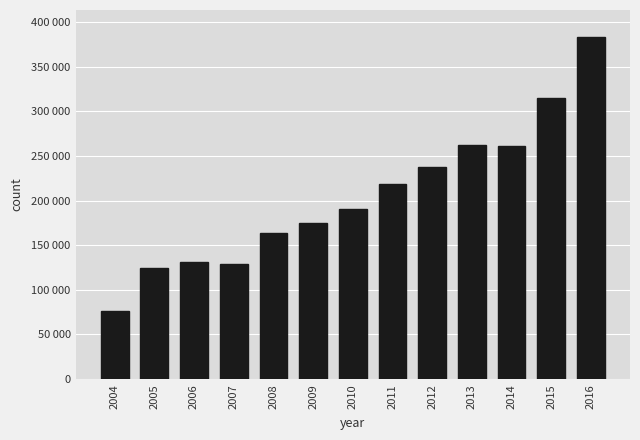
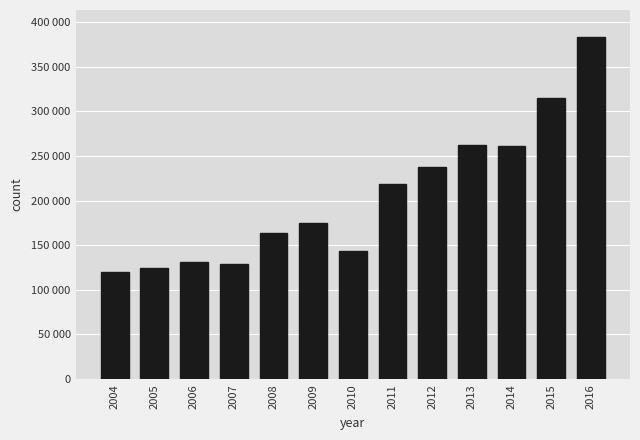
  {
-   "2004": 80000,
+   "2004": 120000,
    "2005": 120000,
    "2006": 130000,
    "2007": 130000,
    "2008": 160000,
    "2009": 170000,
-   "2010": 190000,
+   "2010": 140000,
    "2011": 220000,
    "2012": 240000,
    "2013": 260000,
    "2014": 260000,
    "2015": 310000,
    "2016": 380000
  }
